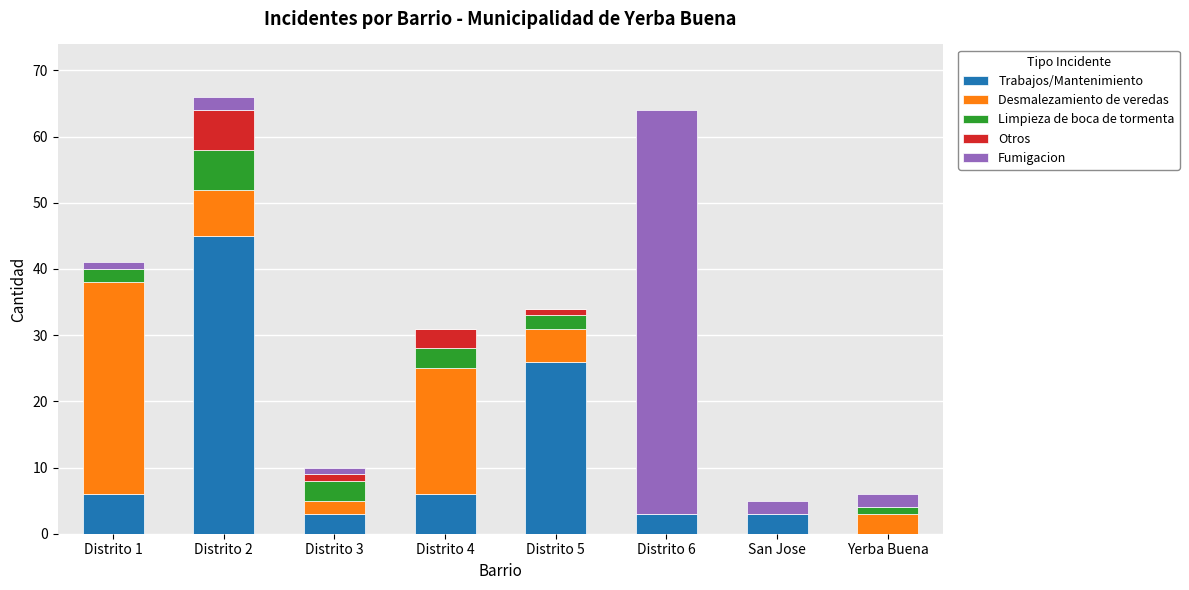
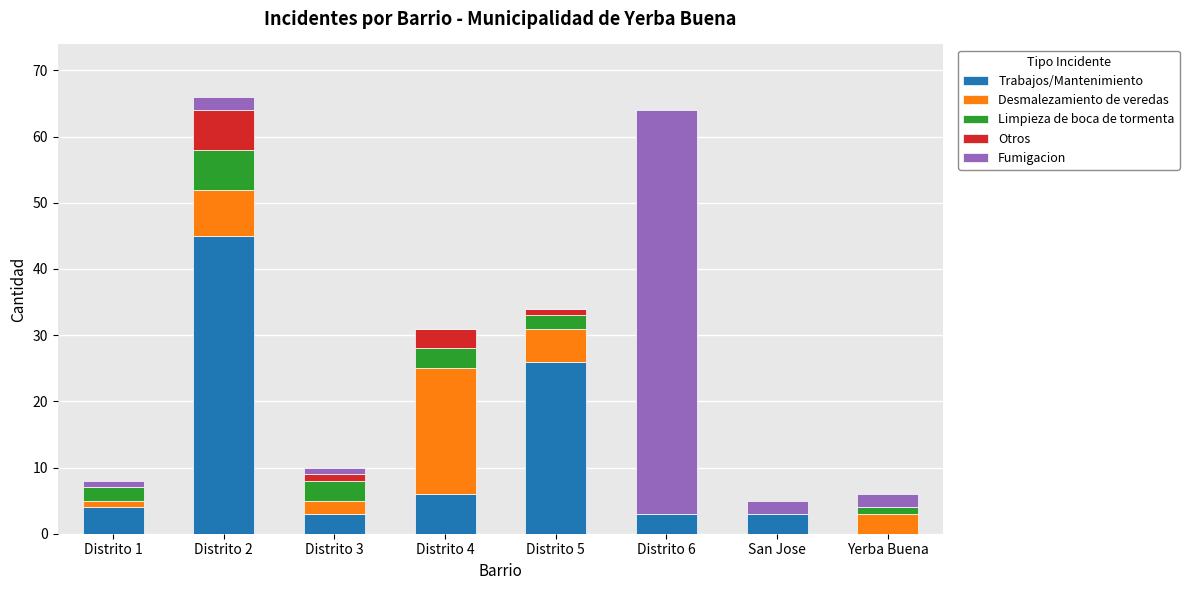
  {
    "Trabajos/Mantenimiento": {
-     "Distrito 1": 6,
+     "Distrito 1": 4,
      "Distrito 2": 45,
      "Distrito 3": 3,
      "Distrito 4": 6,
      "Distrito 5": 26,
      "Distrito 6": 3,
      "San Jose": 3,
      "Yerba Buena": 0
    },
    "Desmalezamiento de veredas": {
-     "Distrito 1": 32,
+     "Distrito 1": 1,
      "Distrito 2": 7,
      "Distrito 3": 2,
      "Distrito 4": 19,
      "Distrito 5": 5,
      "Distrito 6": 0,
      "San Jose": 0,
      "Yerba Buena": 3
    },
    "Limpieza de boca de tormenta": {
      "Distrito 1": 2,
      "Distrito 2": 6,
      "Distrito 3": 3,
      "Distrito 4": 3,
      "Distrito 5": 2,
      "Distrito 6": 0,
      "San Jose": 0,
      "Yerba Buena": 1
    },
    "Otros": {
      "Distrito 1": 0,
      "Distrito 2": 6,
      "Distrito 3": 1,
      "Distrito 4": 3,
      "Distrito 5": 1,
      "Distrito 6": 0,
      "San Jose": 0,
      "Yerba Buena": 0
    },
    "Fumigacion": {
      "Distrito 1": 1,
      "Distrito 2": 2,
      "Distrito 3": 1,
      "Distrito 4": 0,
      "Distrito 5": 0,
      "Distrito 6": 61,
      "San Jose": 2,
      "Yerba Buena": 2
    }
  }
